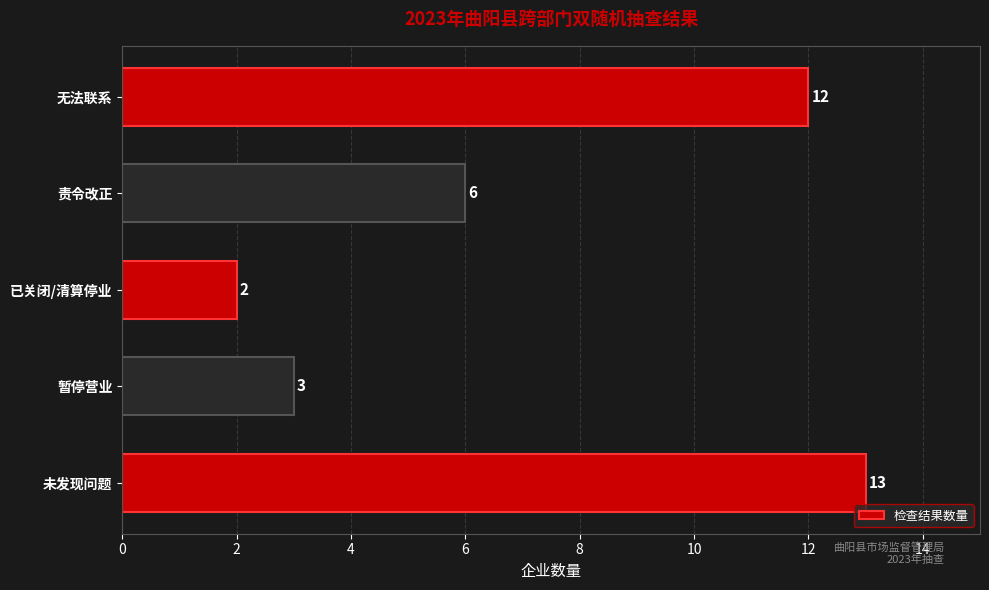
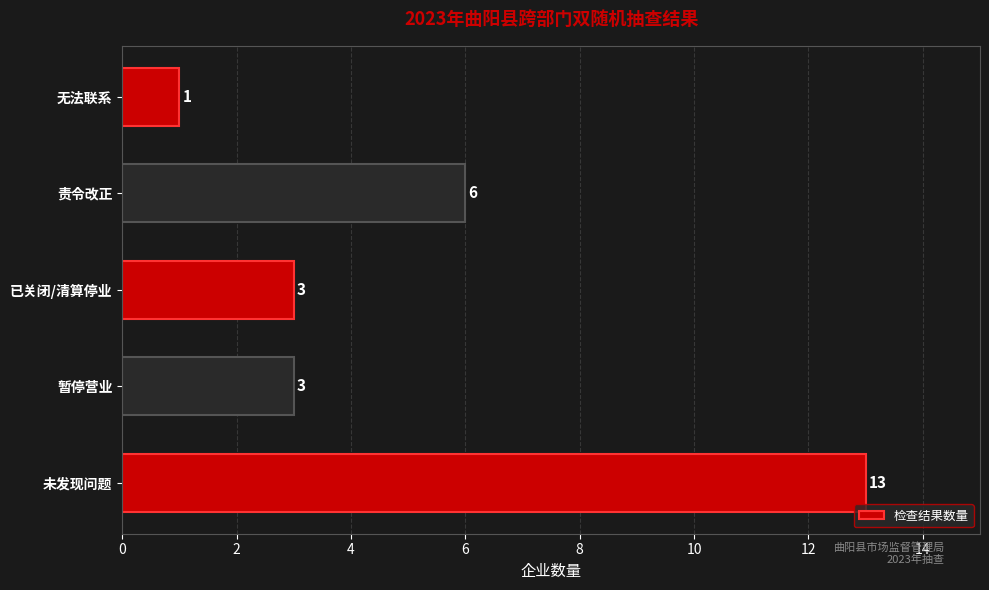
  {
-   "无法联系": 12,
+   "无法联系": 1,
    "责令改正": 6,
-   "已关闭/清算停业": 2,
+   "已关闭/清算停业": 3,
    "暂停营业": 3,
    "未发现问题": 13
  }
